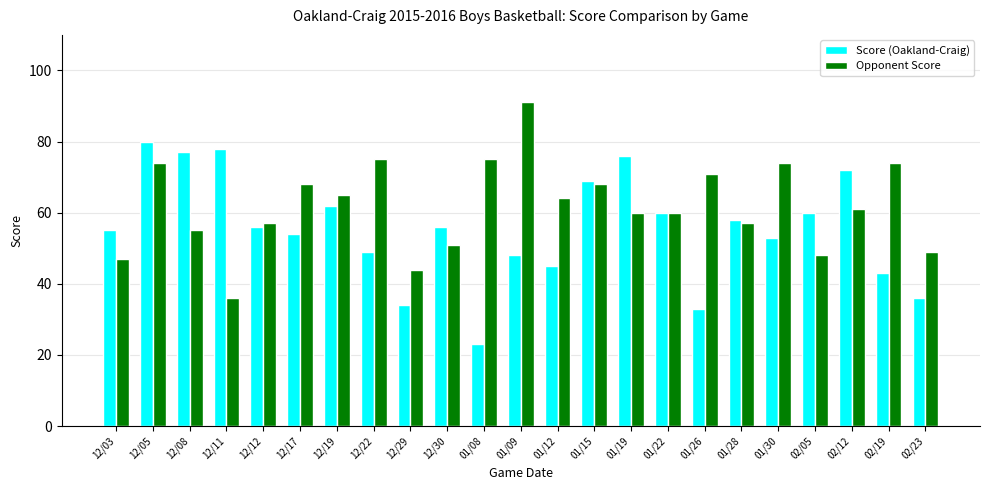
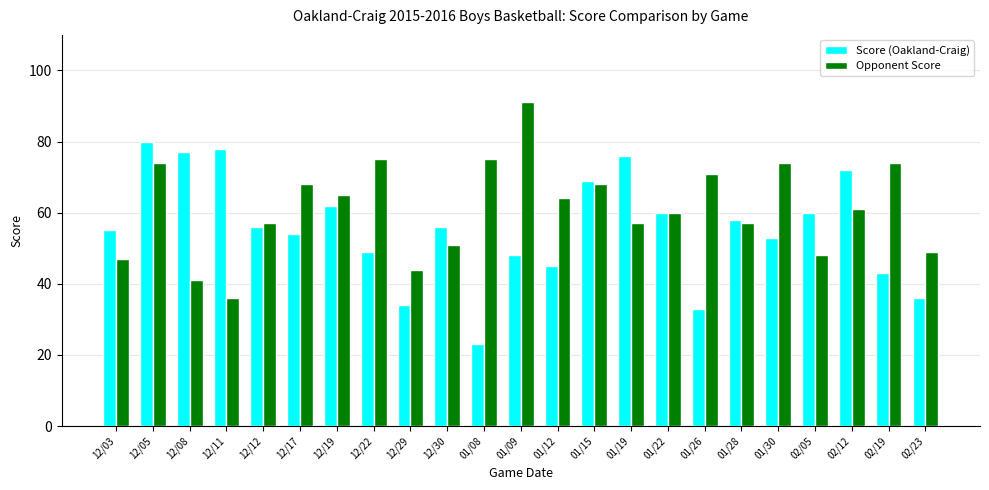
  {
    "Score (Oakland-Craig)": {
      "12/03": 55,
      "12/05": 80,
      "12/08": 77,
      "12/11": 78,
      "12/12": 56,
      "12/17": 54,
      "12/19": 62,
      "12/22": 49,
      "12/29": 34,
      "12/30": 56,
      "01/08": 23,
      "01/09": 48,
      "01/12": 45,
      "01/15": 69,
      "01/19": 76,
      "01/22": 60,
      "01/26": 33,
      "01/28": 58,
      "01/30": 53,
      "02/05": 60,
      "02/12": 72,
      "02/19": 43,
      "02/23": 36
    },
    "Opponent Score": {
      "12/03": 47,
      "12/05": 74,
-     "12/08": 55,
+     "12/08": 41,
      "12/11": 36,
      "12/12": 57,
      "12/17": 68,
      "12/19": 65,
      "12/22": 75,
      "12/29": 44,
      "12/30": 51,
      "01/08": 75,
      "01/09": 91,
      "01/12": 64,
      "01/15": 68,
-     "01/19": 60,
+     "01/19": 57,
      "01/22": 60,
      "01/26": 71,
      "01/28": 57,
      "01/30": 74,
      "02/05": 48,
      "02/12": 61,
      "02/19": 74,
      "02/23": 49
    }
  }
